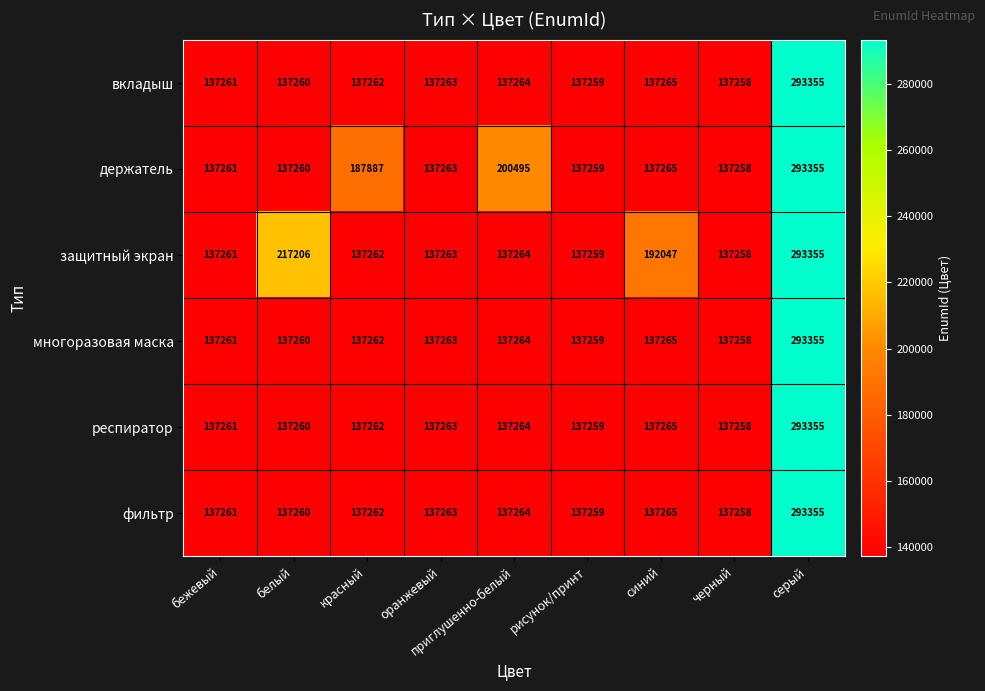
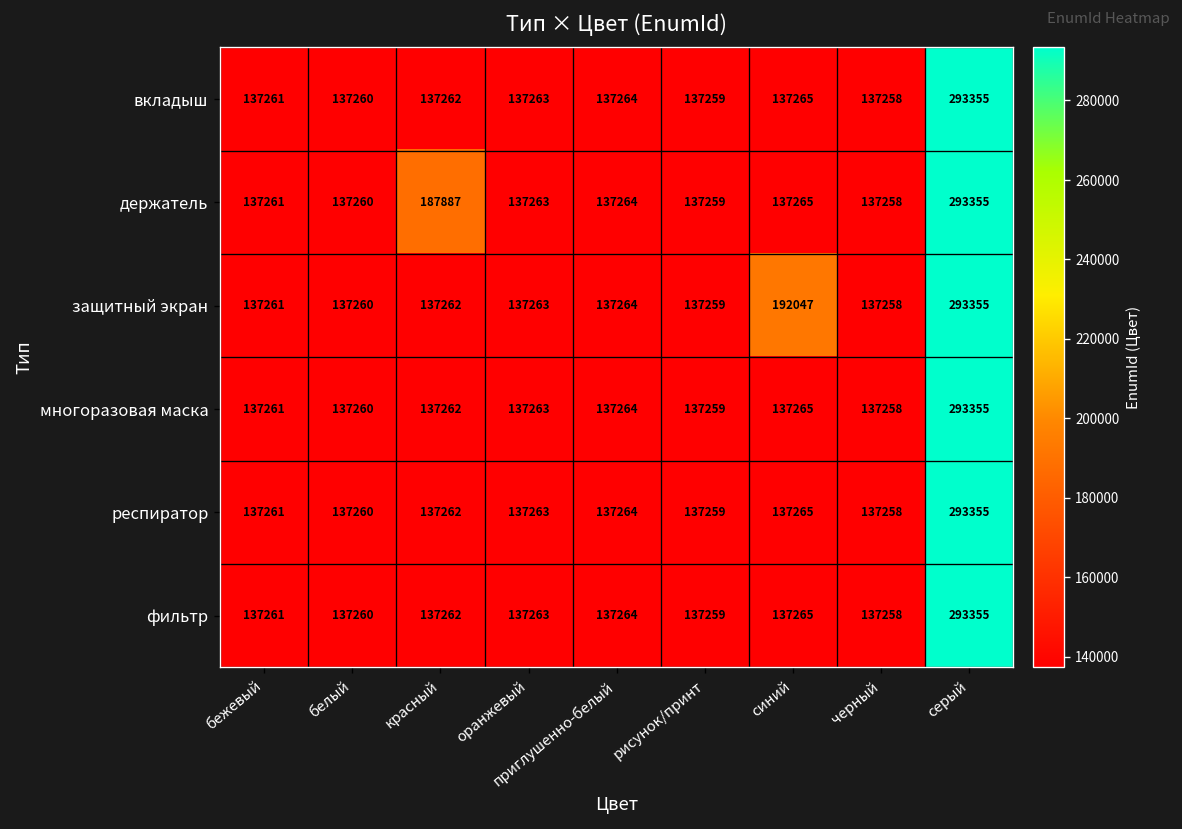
  {
    "вкладыш": {
      "бежевый": 137261,
      "белый": 137260,
      "красный": 137262,
      "оранжевый": 137263,
      "приглушенно-белый": 137264,
      "рисунок/принт": 137259,
      "синий": 137265,
      "черный": 137258,
      "серый": 293355
    },
    "держатель": {
      "бежевый": 137261,
      "белый": 137260,
      "красный": 187887,
      "оранжевый": 137263,
-     "приглушенно-белый": 200495,
+     "приглушенно-белый": 137264,
      "рисунок/принт": 137259,
      "синий": 137265,
      "черный": 137258,
      "серый": 293355
    },
    "защитный экран": {
      "бежевый": 137261,
-     "белый": 217206,
+     "белый": 137260,
      "красный": 137262,
      "оранжевый": 137263,
      "приглушенно-белый": 137264,
      "рисунок/принт": 137259,
      "синий": 192047,
      "черный": 137258,
      "серый": 293355
    },
    "многоразовая маска": {
      "бежевый": 137261,
      "белый": 137260,
      "красный": 137262,
      "оранжевый": 137263,
      "приглушенно-белый": 137264,
      "рисунок/принт": 137259,
      "синий": 137265,
      "черный": 137258,
      "серый": 293355
    },
    "респиратор": {
      "бежевый": 137261,
      "белый": 137260,
      "красный": 137262,
      "оранжевый": 137263,
      "приглушенно-белый": 137264,
      "рисунок/принт": 137259,
      "синий": 137265,
      "черный": 137258,
      "серый": 293355
    },
    "фильтр": {
      "бежевый": 137261,
      "белый": 137260,
      "красный": 137262,
      "оранжевый": 137263,
      "приглушенно-белый": 137264,
      "рисунок/принт": 137259,
      "синий": 137265,
      "черный": 137258,
      "серый": 293355
    }
  }
